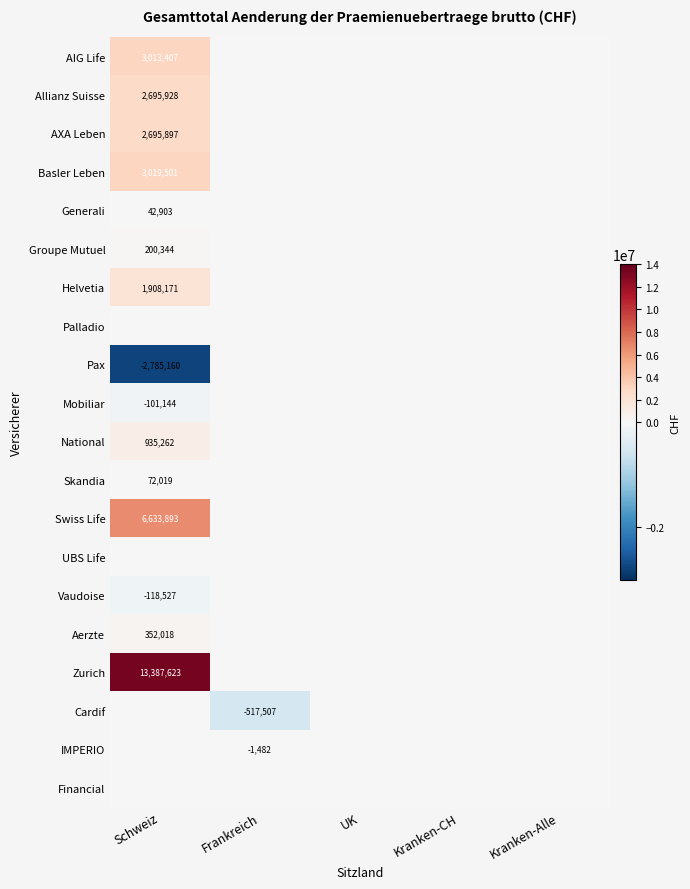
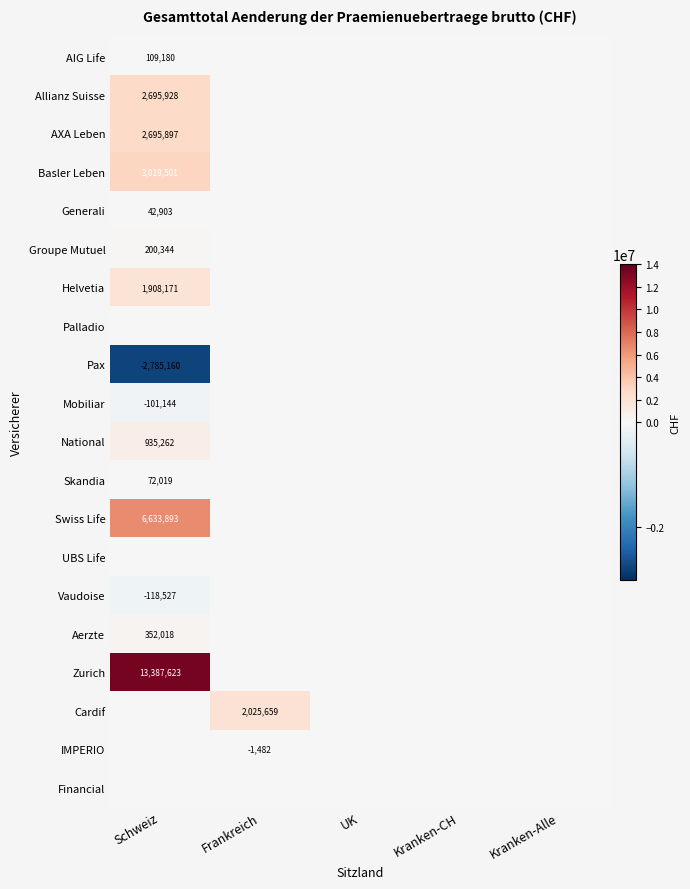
  {
    "AIG Life": {
-     "Schweiz": "3,013,407"
+     "Schweiz": "109,180"
    },
    "Allianz Suisse": {
      "Schweiz": "2,695,928"
    },
    "AXA Leben": {
      "Schweiz": "2,695,897"
    },
    "Basler Leben": {
      "Schweiz": "3,019,501"
    },
    "Generali": {
      "Schweiz": "42,903"
    },
    "Groupe Mutuel": {
      "Schweiz": "200,344"
    },
    "Helvetia": {
      "Schweiz": "1,908,171"
    },
    "Pax": {
      "Schweiz": "-2,785,160"
    },
    "Mobiliar": {
      "Schweiz": "-101,144"
    },
    "National": {
      "Schweiz": "935,262"
    },
    "Skandia": {
      "Schweiz": "72,019"
    },
    "Swiss Life": {
      "Schweiz": "6,633,893"
    },
    "Vaudoise": {
      "Schweiz": "-118,527"
    },
    "Aerzte": {
      "Schweiz": "352,018"
    },
    "Zurich": {
      "Schweiz": "13,387,623"
    },
    "Cardif": {
-     "Frankreich": "-517,507"
+     "Frankreich": "2,025,659"
    },
    "IMPERIO": {
      "Frankreich": "-1,482"
    }
  }
